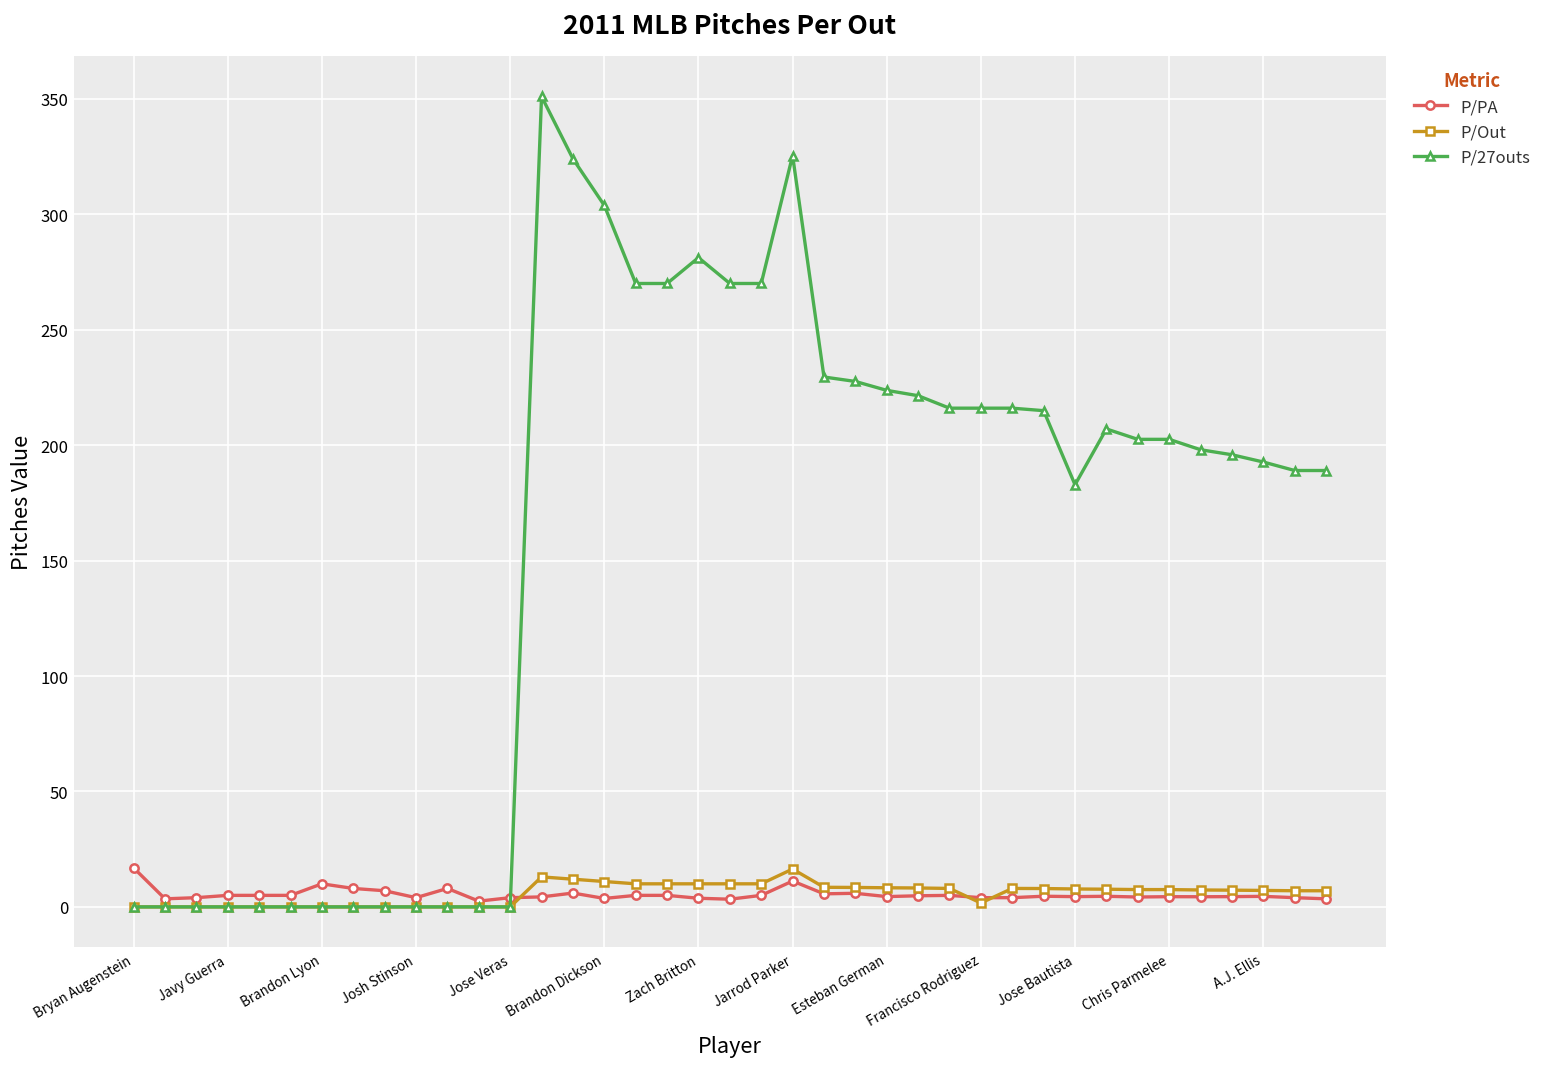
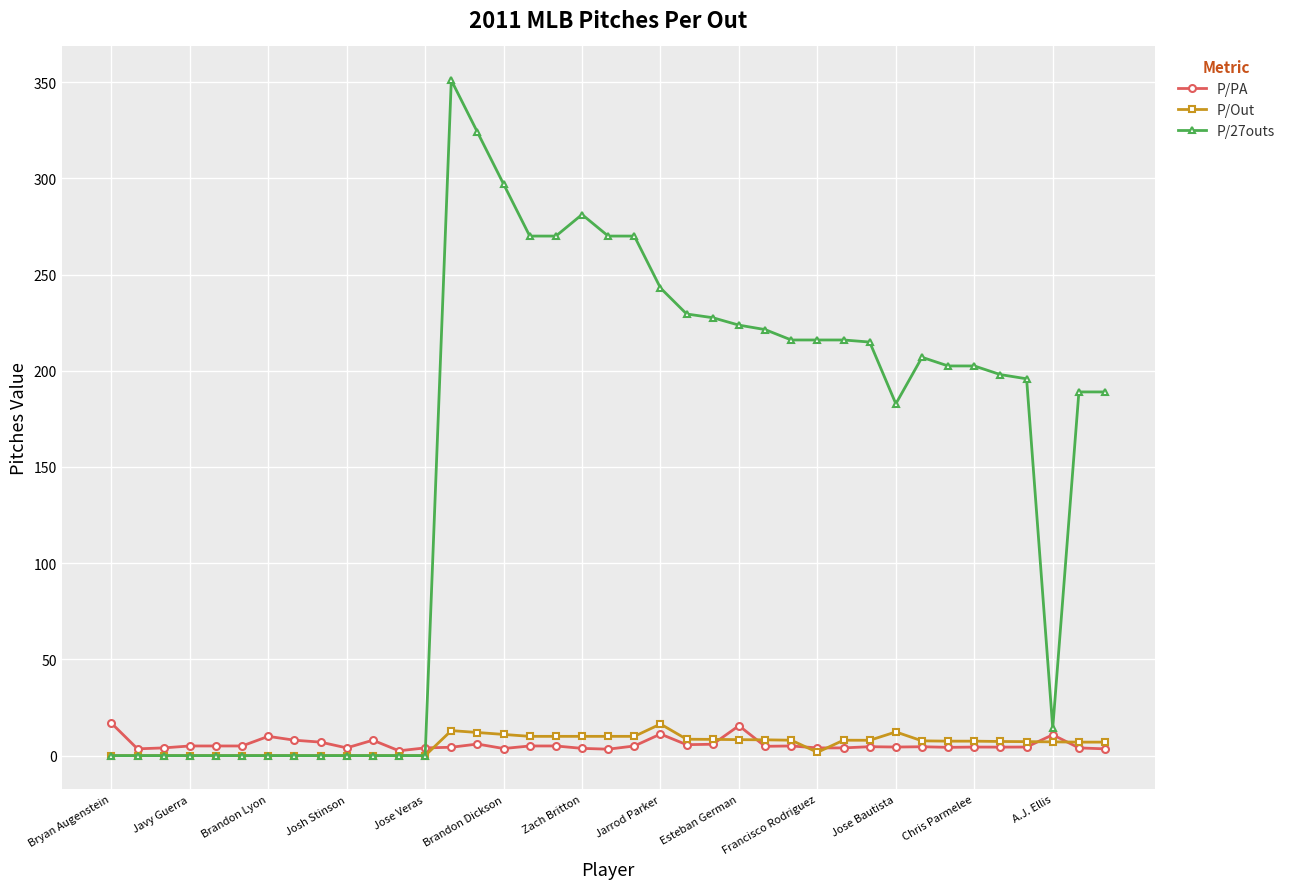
  {
    "P/PA": {
      "Bryan Augenstein": 17,
      "Javy Guerra": 5,
      "Brandon Lyon": 10,
      "Josh Stinson": 4,
      "Jose Veras": 4,
      "Brandon Dickson": 4,
      "Zach Britton": 4,
      "Jarrod Parker": 11,
-     "Esteban German": 4,
+     "Esteban German": 16,
      "Francisco Rodriguez": 4,
      "Jose Bautista": 4,
      "Chris Parmelee": 4,
-     "A.J. Ellis": 5
+     "A.J. Ellis": 11
    },
    "P/Out": {
      "Brandon Dickson": 11,
      "Zach Britton": 10,
      "Jarrod Parker": 16,
      "Esteban German": 8,
      "Francisco Rodriguez": 2,
-     "Jose Bautista": 8,
+     "Jose Bautista": 12,
      "Chris Parmelee": 8,
      "A.J. Ellis": 7
    },
    "P/27outs": {
-     "Brandon Dickson": 304,
+     "Brandon Dickson": 297,
      "Zach Britton": 281,
-     "Jarrod Parker": 325,
+     "Jarrod Parker": 243,
      "Esteban German": 224,
      "Francisco Rodriguez": 216,
      "Jose Bautista": 183,
      "Chris Parmelee": 203,
-     "A.J. Ellis": 193
+     "A.J. Ellis": 14
    }
  }
